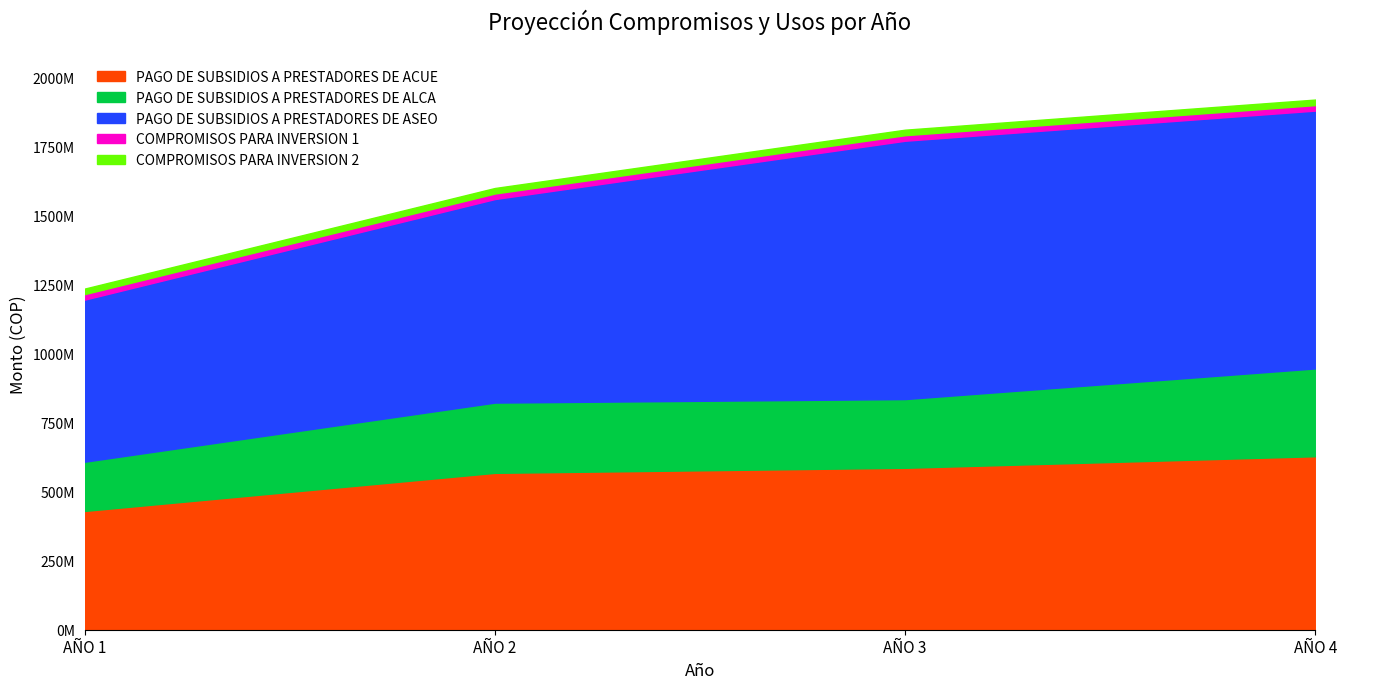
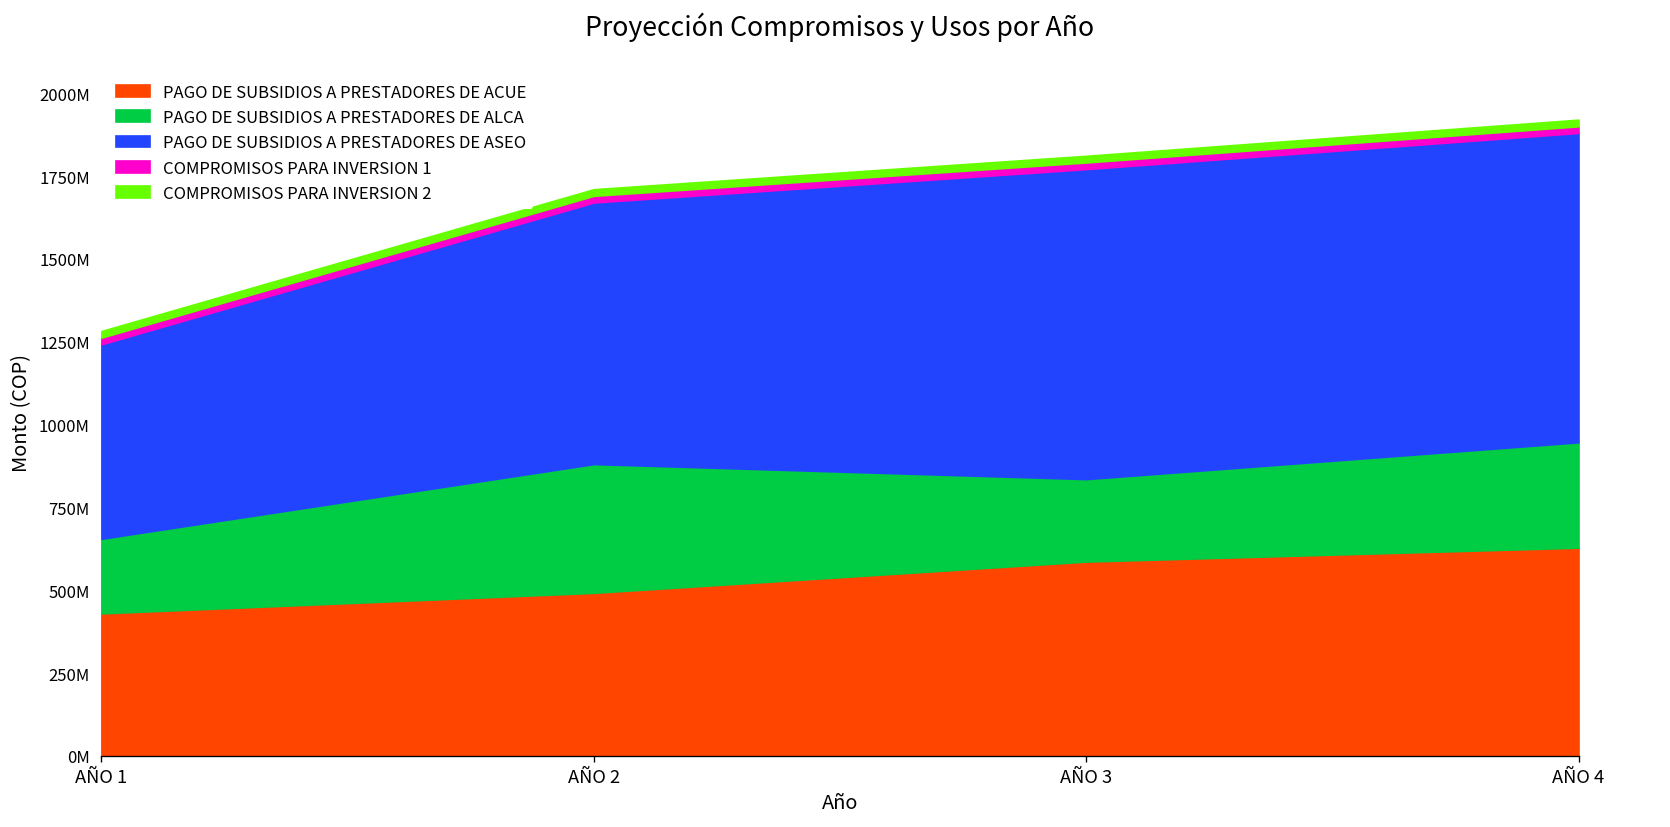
  {
    "PAGO DE SUBSIDIOS A PRESTADORES DE ACUE": {
-     "AÑO 2": 570000000
+     "AÑO 2": 490000000
    },
    "PAGO DE SUBSIDIOS A PRESTADORES DE ALCA": {
-     "AÑO 1": 180000000,
-     "AÑO 2": 250000000
+     "AÑO 1": 230000000,
+     "AÑO 2": 390000000
    },
    "PAGO DE SUBSIDIOS A PRESTADORES DE ASEO": {
-     "AÑO 2": 740000000
+     "AÑO 2": 790000000
    },
    "COMPROMISOS PARA INVERSION 2": {
      "AÑO 1": 20000000,
      "AÑO 2": 20000000,
      "AÑO 3": 20000000,
      "AÑO 4": 20000000
    }
  }
